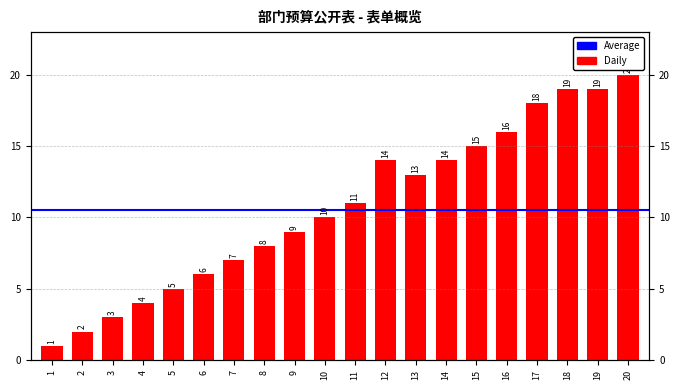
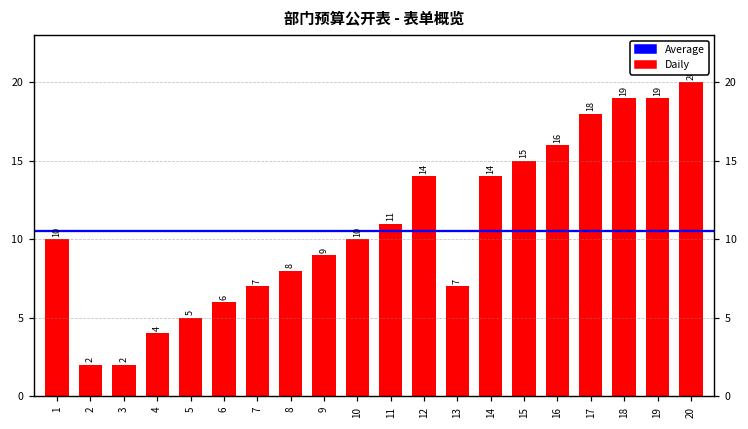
  {
-   "1": 1,
+   "1": 10,
    "2": 2,
-   "3": 3,
+   "3": 2,
    "4": 4,
    "5": 5,
    "6": 6,
    "7": 7,
    "8": 8,
    "9": 9,
    "10": 10,
    "11": 11,
    "12": 14,
-   "13": 13,
+   "13": 7,
    "14": 14,
    "15": 15,
    "16": 16,
    "17": 18,
    "18": 19,
    "19": 19
  }
